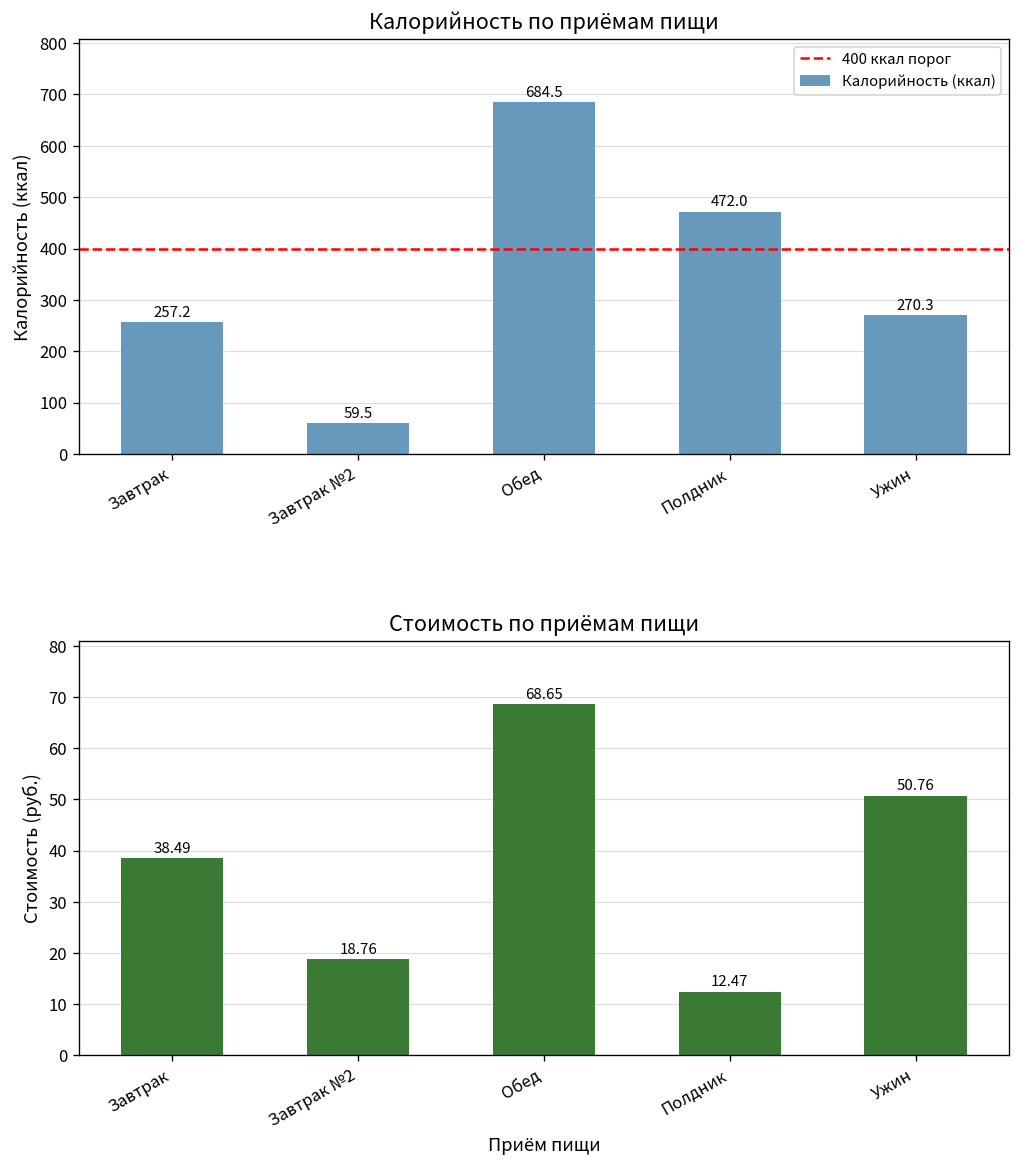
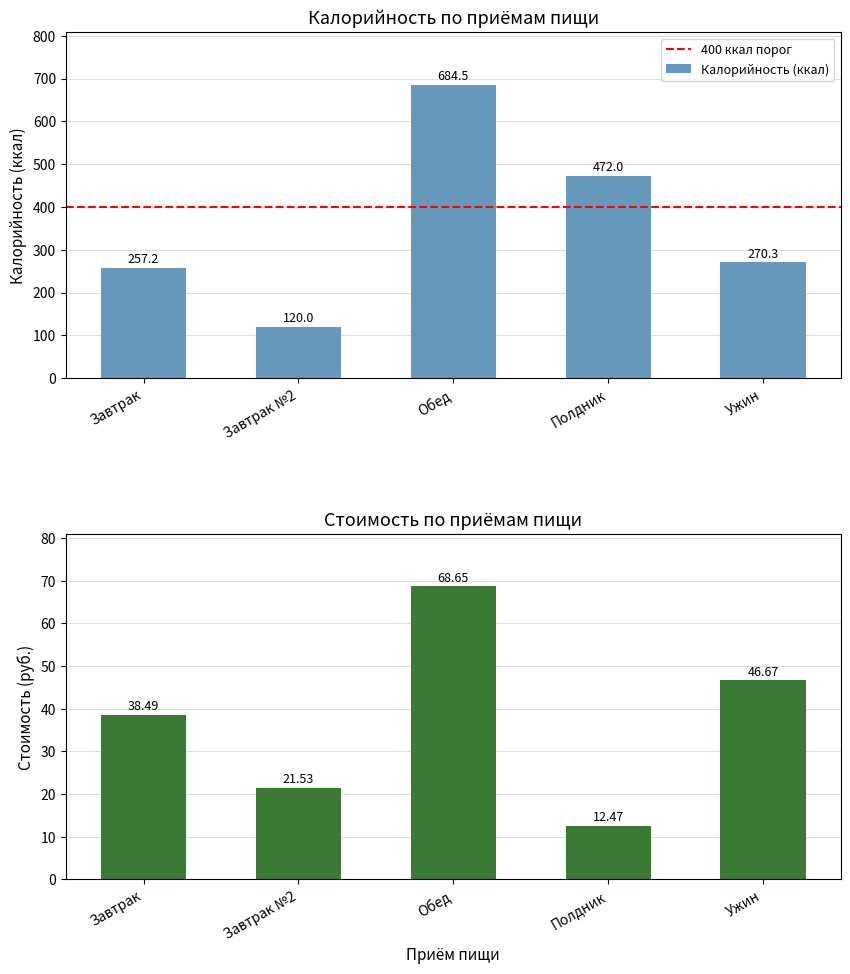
  {
    "Калорийность по приёмам пищи": {
      "Завтрак": 257.2,
-     "Завтрак №2": 59.5,
+     "Завтрак №2": 120.0,
      "Обед": 684.5,
      "Полдник": 472.0,
      "Ужин": 270.3
    },
    "Стоимость по приёмам пищи": {
      "Завтрак": 38.49,
-     "Завтрак №2": 18.76,
+     "Завтрак №2": 21.53,
      "Обед": 68.65,
      "Полдник": 12.47,
-     "Ужин": 50.76
+     "Ужин": 46.67
    }
  }
